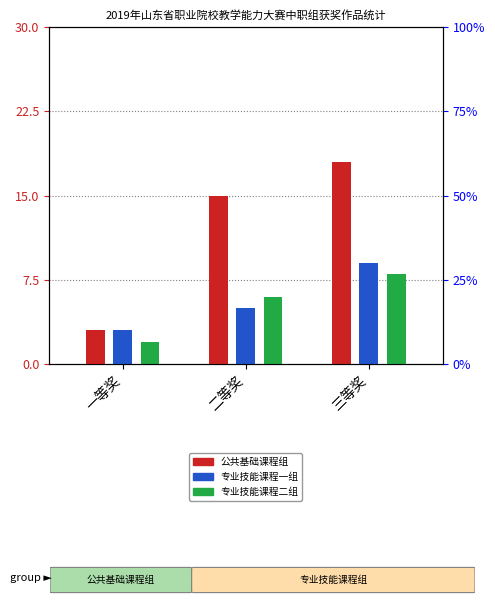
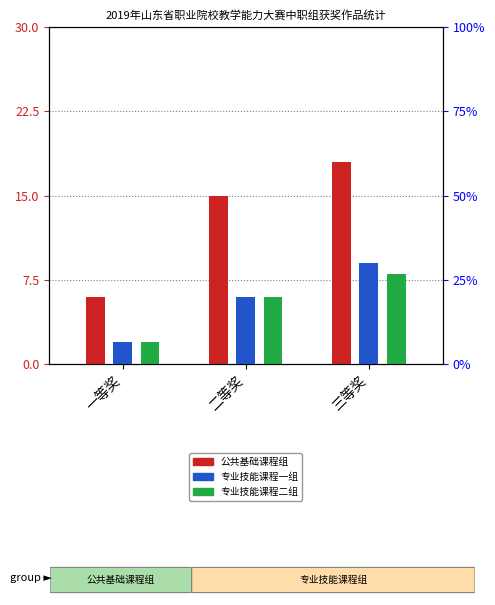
  {
    "公共基础课程组": {
-     "一等奖": 3,
+     "一等奖": 6,
      "二等奖": 15,
      "三等奖": 18
    },
    "专业技能课程一组": {
-     "一等奖": 3,
-     "二等奖": 5,
+     "一等奖": 2,
+     "二等奖": 6,
      "三等奖": 9
    },
    "专业技能课程二组": {
      "一等奖": 2,
      "二等奖": 6,
      "三等奖": 8
    }
  }
